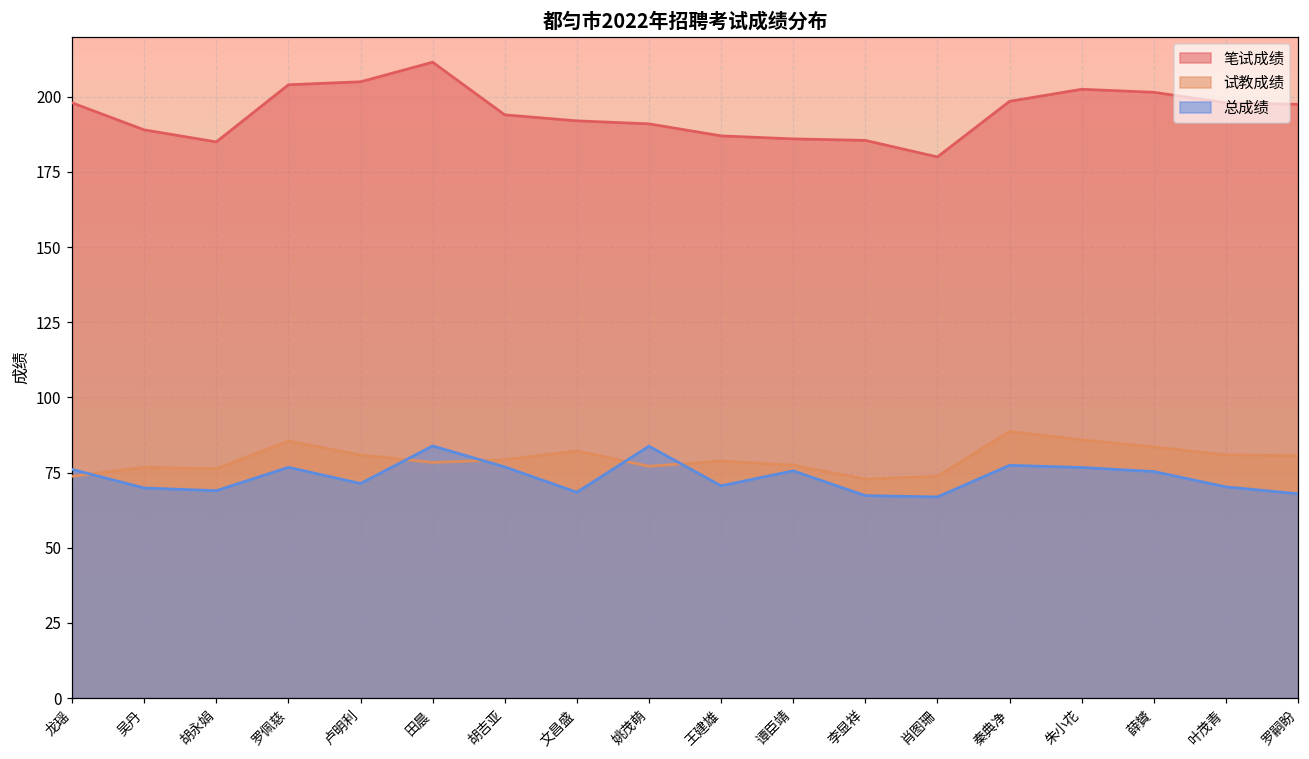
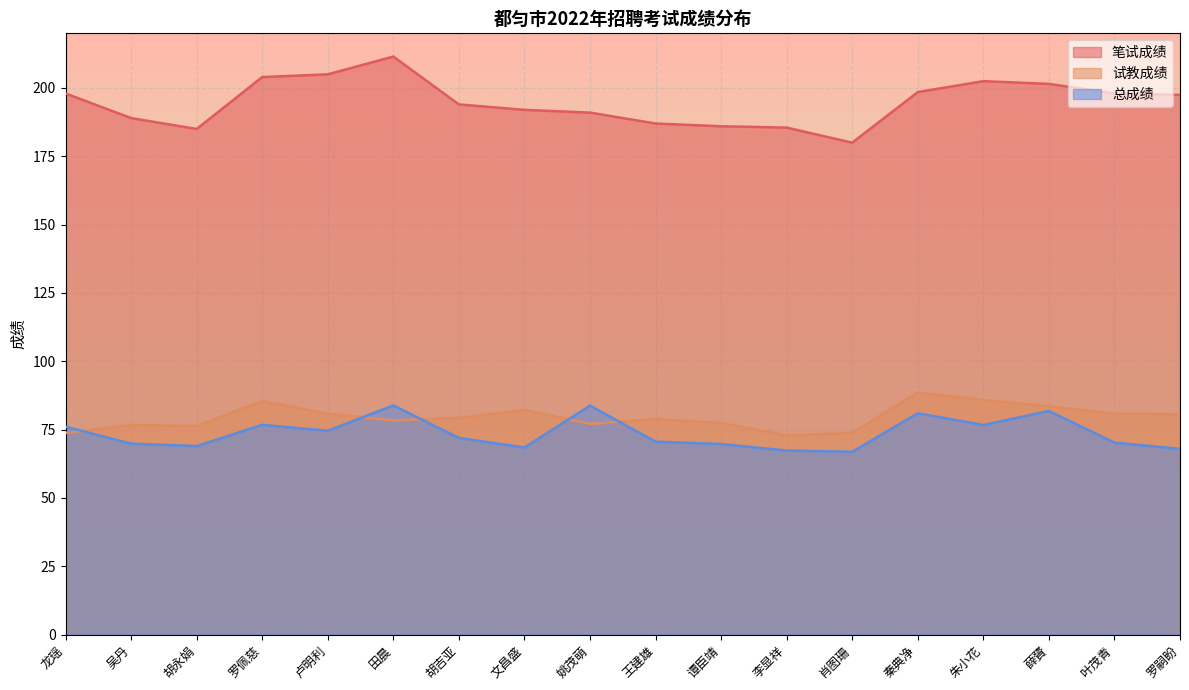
  {
    "总成绩": {
      "龙瑶": 76,
      "吴丹": 70,
      "胡永娟": 69,
      "罗佩慈": 77,
-     "卢明利": 71,
+     "卢明利": 75,
      "田晨": 84,
-     "胡吉亚": 77,
+     "胡吉亚": 72,
      "文昌盛": 68,
      "姚茂萌": 84,
      "王建雄": 71,
-     "谭臣靖": 76,
+     "谭臣靖": 70,
      "李显祥": 67,
      "肖图珊": 67,
-     "秦典净": 77,
+     "秦典净": 81,
      "朱小花": 77,
-     "薛贇": 75,
+     "薛贇": 82,
      "叶茂青": 70,
      "罗嗣盼": 68
    }
  }
